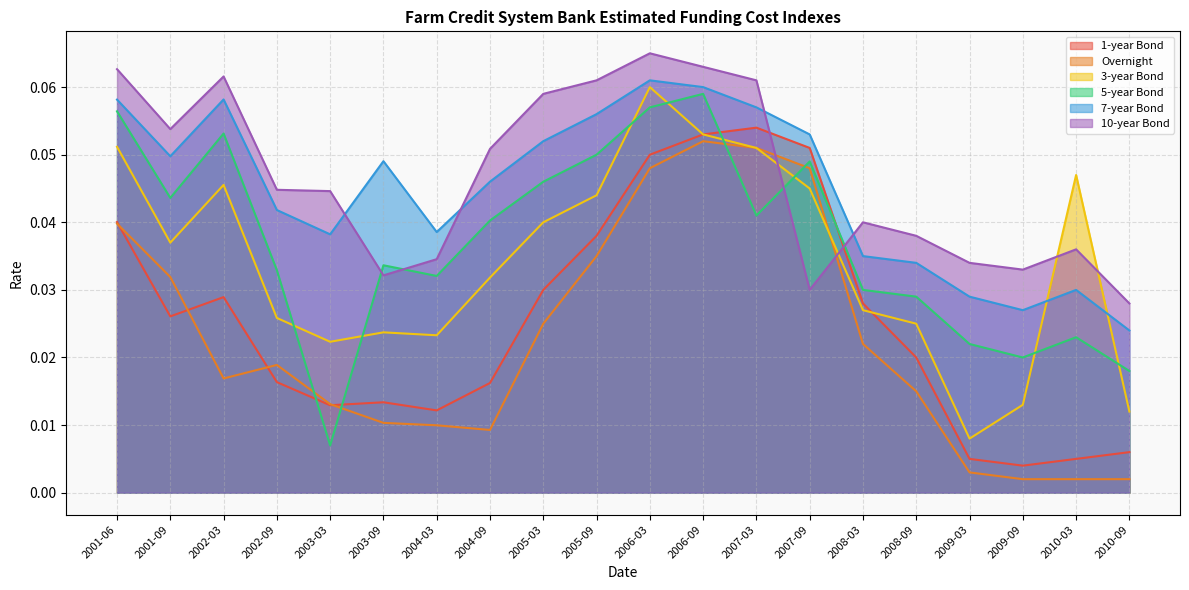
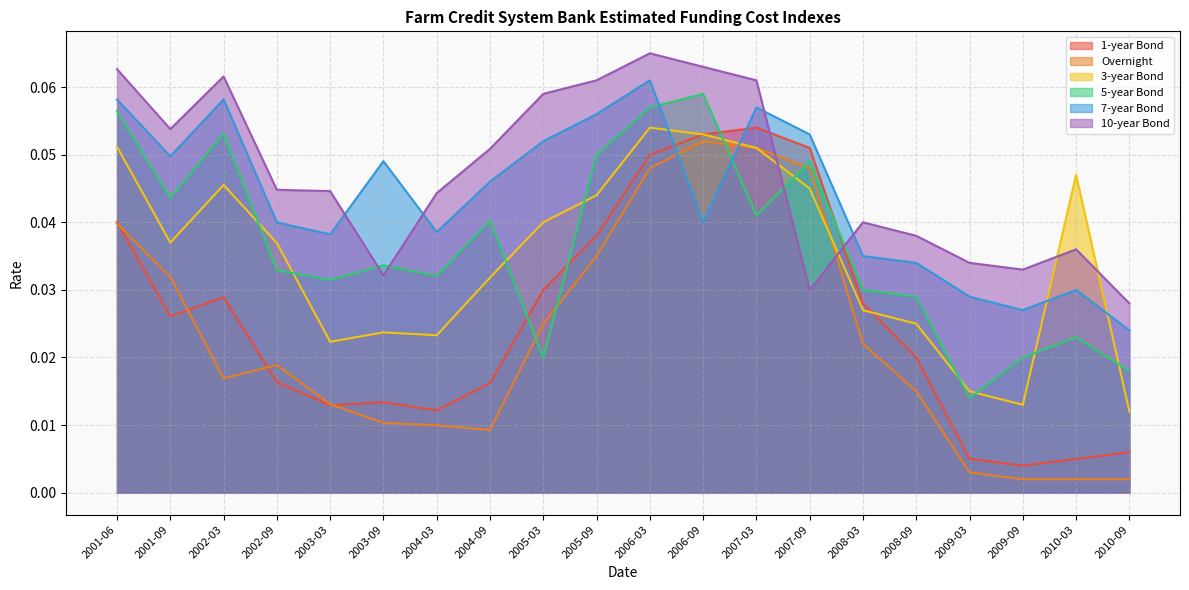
  {
    "3-year Bond": {
      "2001-06": 0.051,
      "2001-09": 0.037,
      "2002-03": 0.046,
-     "2002-09": 0.026,
+     "2002-09": 0.037,
      "2003-03": 0.022,
      "2003-09": 0.024,
      "2004-03": 0.023,
      "2004-09": 0.032,
      "2005-03": 0.040,
      "2005-09": 0.044,
-     "2006-03": 0.060,
+     "2006-03": 0.054,
      "2007-09": 0.045,
      "2008-03": 0.027,
      "2008-09": 0.025,
-     "2009-03": 0.008,
+     "2009-03": 0.015,
      "2009-09": 0.013,
      "2010-03": 0.047,
      "2010-09": 0.012
    },
    "5-year Bond": {
      "2001-06": 0.056,
      "2001-09": 0.044,
      "2002-03": 0.053,
      "2002-09": 0.033,
-     "2003-03": 0.007,
+     "2003-03": 0.031,
      "2003-09": 0.034,
      "2004-03": 0.032,
      "2004-09": 0.040,
-     "2005-03": 0.046,
+     "2005-03": 0.020,
      "2005-09": 0.050,
      "2006-03": 0.057,
      "2006-09": 0.059,
      "2007-03": 0.041,
      "2007-09": 0.049,
      "2008-03": 0.030,
      "2008-09": 0.029,
-     "2009-03": 0.022,
+     "2009-03": 0.014,
      "2009-09": 0.020,
      "2010-03": 0.023,
      "2010-09": 0.018
    },
    "7-year Bond": {
      "2001-06": 0.058,
      "2001-09": 0.050,
      "2002-03": 0.058,
-     "2002-09": 0.042,
+     "2002-09": 0.040,
      "2003-03": 0.038,
      "2003-09": 0.049,
      "2004-03": 0.039,
      "2004-09": 0.046,
      "2005-03": 0.052,
      "2005-09": 0.056,
      "2006-03": 0.061,
-     "2006-09": 0.06,
+     "2006-09": 0.04,
      "2007-03": 0.057,
      "2007-09": 0.053,
      "2008-03": 0.035,
      "2008-09": 0.034,
      "2009-03": 0.029,
      "2009-09": 0.027,
      "2010-03": 0.030,
      "2010-09": 0.024
    },
    "10-year Bond": {
      "2001-06": 0.063,
      "2001-09": 0.054,
      "2002-03": 0.062,
      "2002-09": 0.045,
      "2003-03": 0.045,
      "2003-09": 0.032,
-     "2004-03": 0.035,
+     "2004-03": 0.044,
      "2004-09": 0.051,
      "2005-03": 0.059,
      "2005-09": 0.061,
      "2006-03": 0.065,
      "2006-09": 0.063,
      "2007-03": 0.061,
      "2007-09": 0.030,
      "2008-03": 0.040,
      "2008-09": 0.038,
      "2009-03": 0.034,
      "2009-09": 0.033,
      "2010-03": 0.036,
      "2010-09": 0.028
    }
  }
